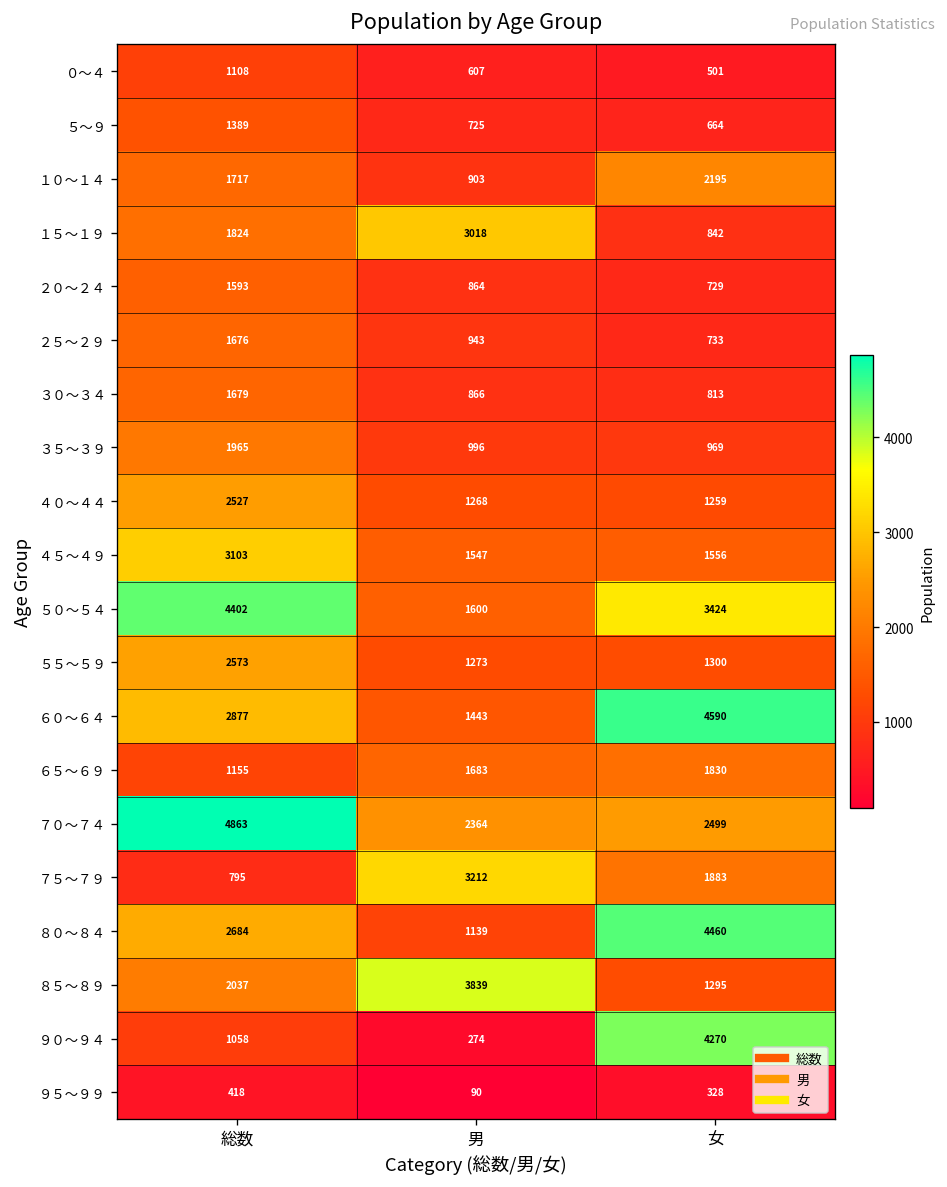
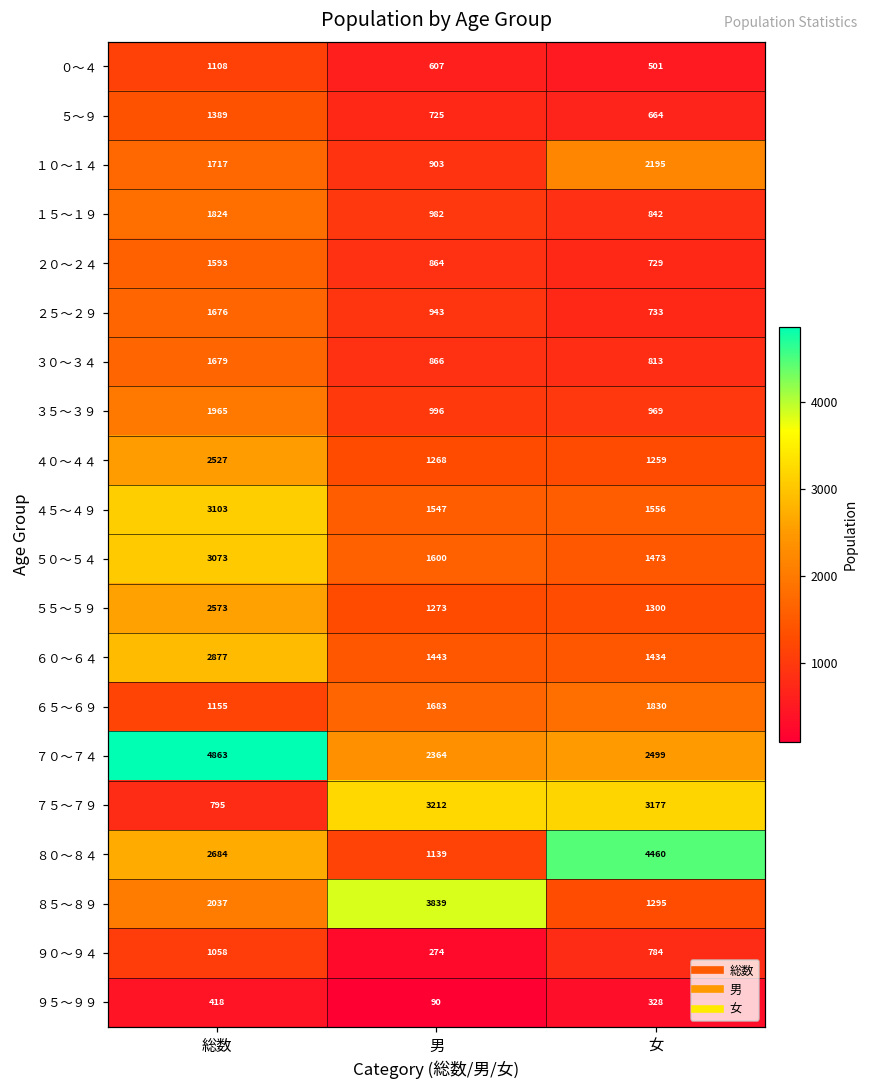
  {
    "０～４": {
      "総数": 1108,
      "男": 607,
      "女": 501
    },
    "５～９": {
      "総数": 1389,
      "男": 725,
      "女": 664
    },
    "１０～１４": {
      "総数": 1717,
      "男": 903,
      "女": 2195
    },
    "１５～１９": {
      "総数": 1824,
-     "男": 3018,
+     "男": 982,
      "女": 842
    },
    "２０～２４": {
      "総数": 1593,
      "男": 864,
      "女": 729
    },
    "２５～２９": {
      "総数": 1676,
      "男": 943,
      "女": 733
    },
    "３０～３４": {
      "総数": 1679,
      "男": 866,
      "女": 813
    },
    "３５～３９": {
      "総数": 1965,
      "男": 996,
      "女": 969
    },
    "４０～４４": {
      "総数": 2527,
      "男": 1268,
      "女": 1259
    },
    "４５～４９": {
      "総数": 3103,
      "男": 1547,
      "女": 1556
    },
    "５０～５４": {
-     "総数": 4402,
+     "総数": 3073,
      "男": 1600,
-     "女": 3424
+     "女": 1473
    },
    "５５～５９": {
      "総数": 2573,
      "男": 1273,
      "女": 1300
    },
    "６０～６４": {
      "総数": 2877,
      "男": 1443,
-     "女": 4590
+     "女": 1434
    },
    "６５～６９": {
      "総数": 1155,
      "男": 1683,
      "女": 1830
    },
    "７０～７４": {
      "総数": 4863,
      "男": 2364,
      "女": 2499
    },
    "７５～７９": {
      "総数": 795,
      "男": 3212,
-     "女": 1883
+     "女": 3177
    },
    "８０～８４": {
      "総数": 2684,
      "男": 1139,
      "女": 4460
    },
    "８５～８９": {
      "総数": 2037,
      "男": 3839,
      "女": 1295
    },
    "９０～９４": {
      "総数": 1058,
      "男": 274,
-     "女": 4270
+     "女": 784
    },
    "９５～９９": {
      "総数": 418,
      "男": 90,
      "女": 328
    }
  }
